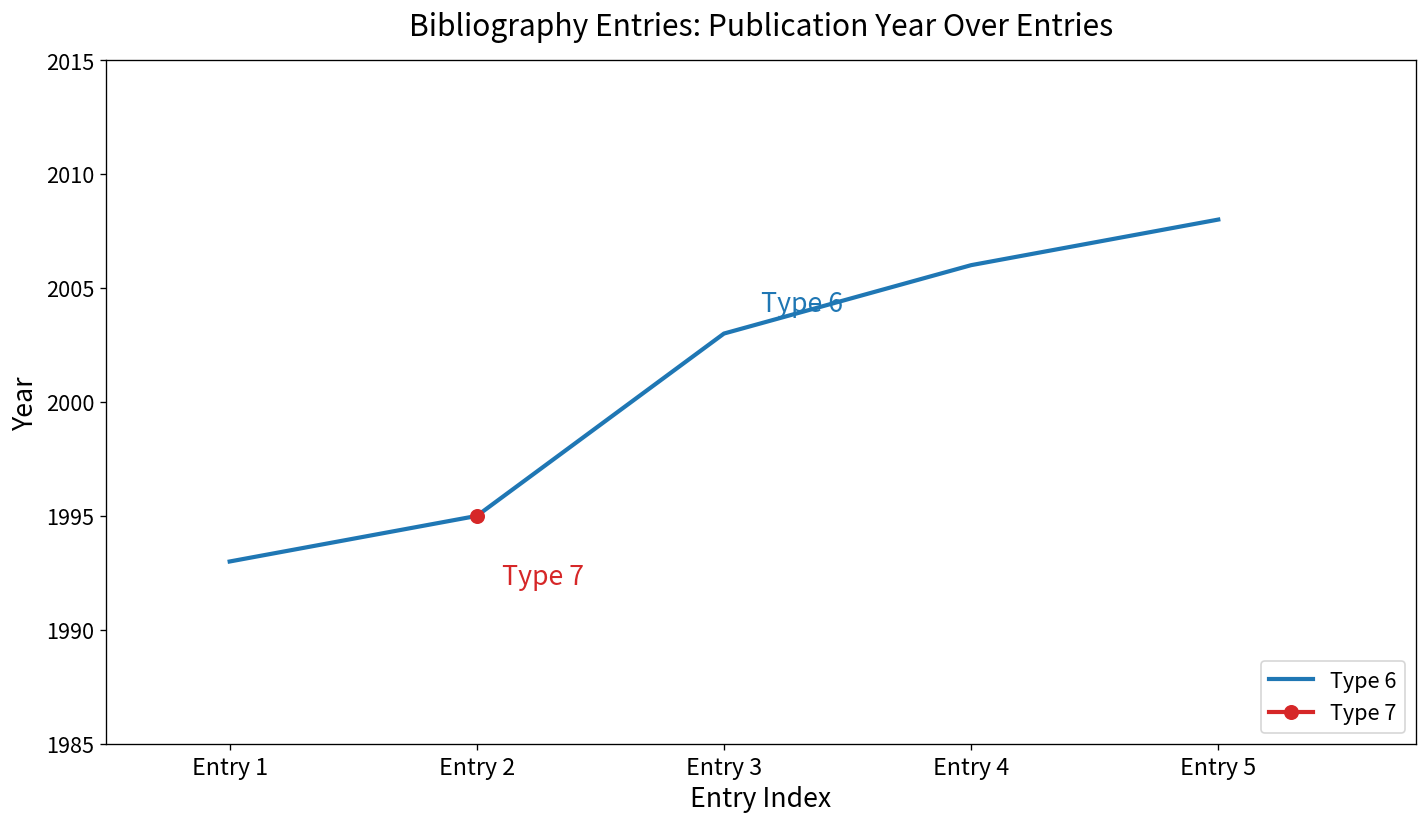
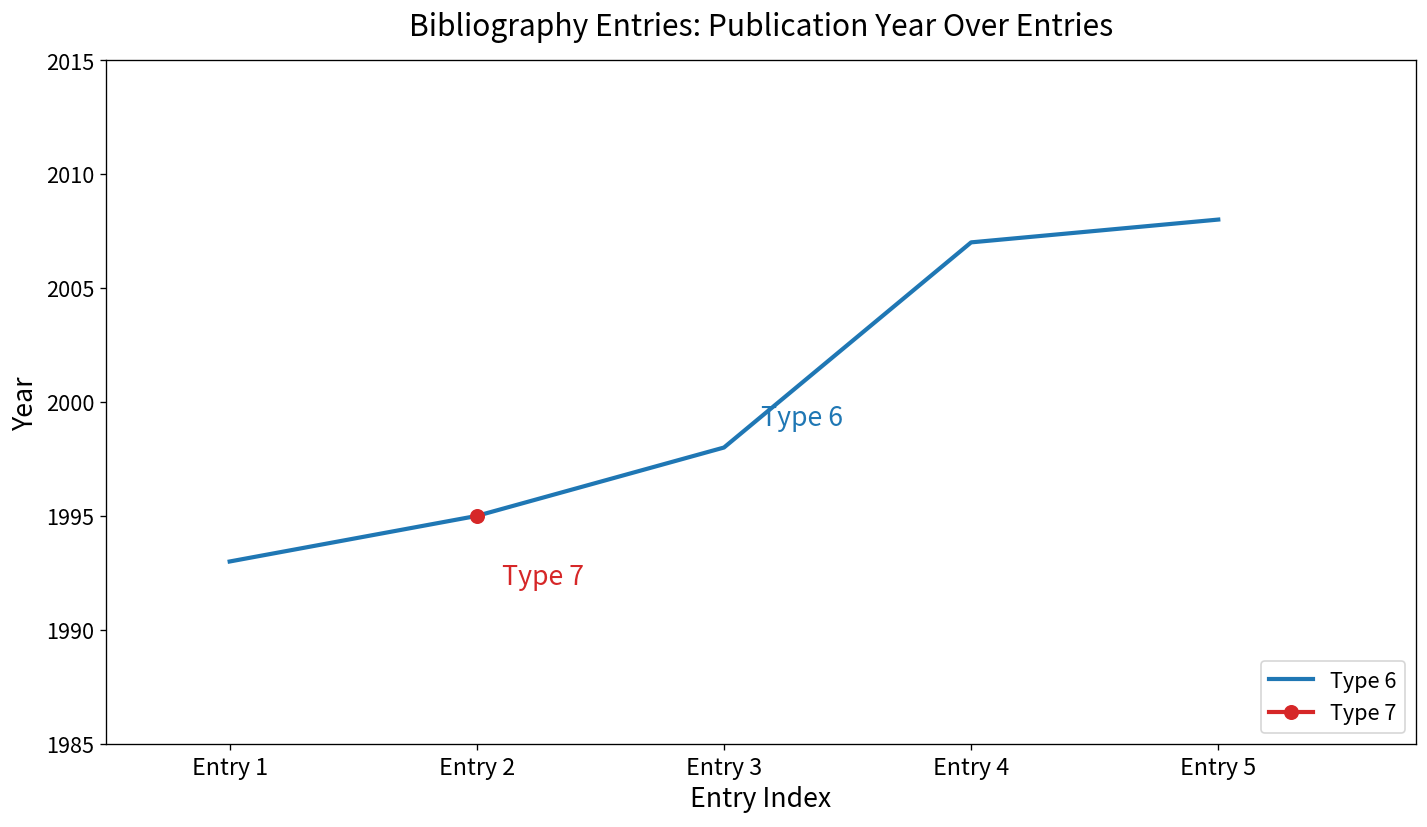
  {
    "Type 6": {
      "Entry 1": 1993,
-     "Entry 3": 2003,
-     "Entry 4": 2006,
+     "Entry 3": 1998,
+     "Entry 4": 2007,
      "Entry 5": 2008
    }
  }
